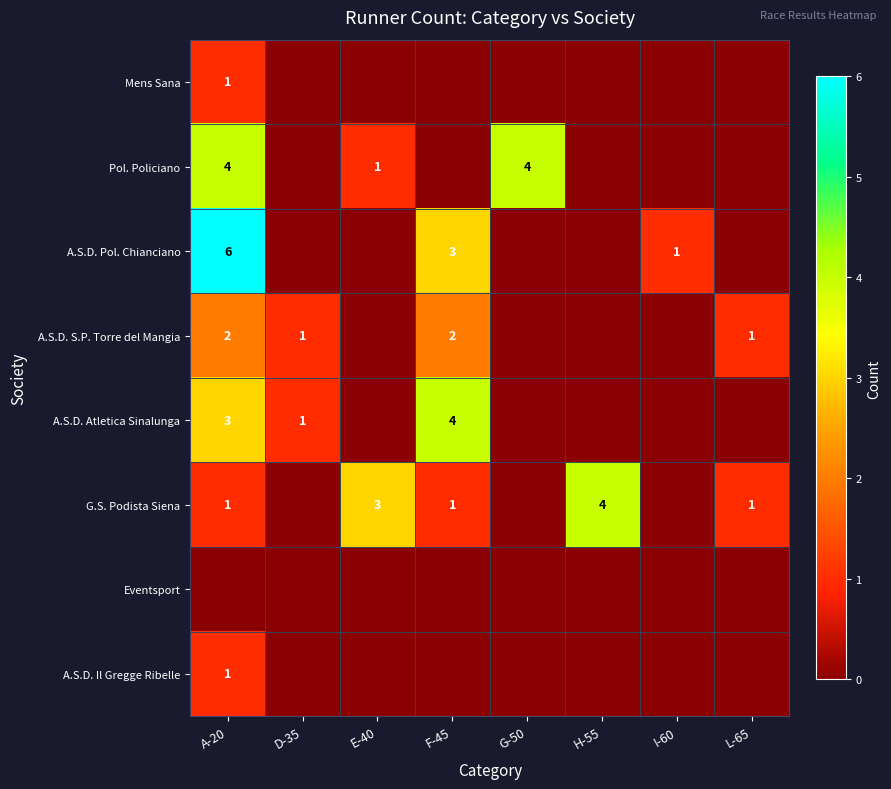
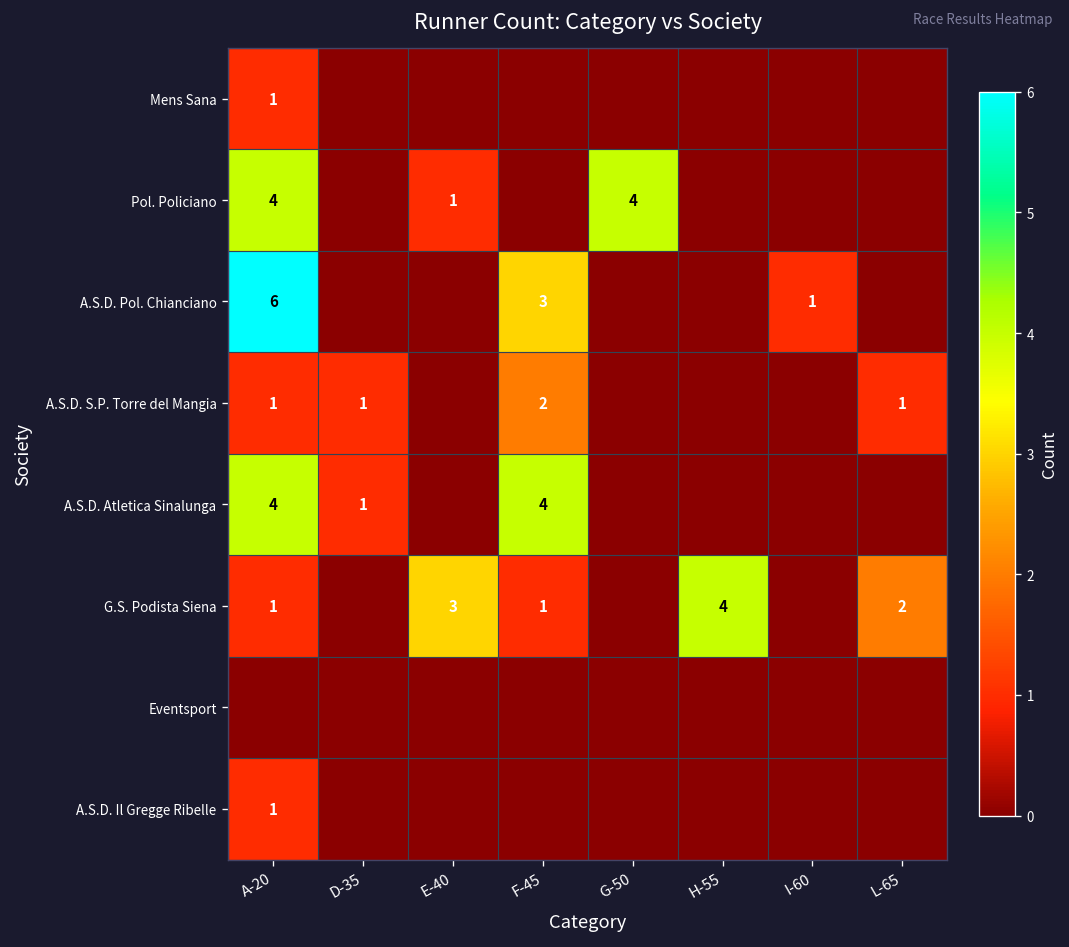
  {
    "Mens Sana": {
      "A-20": 1
    },
    "Pol. Policiano": {
      "A-20": 4,
      "E-40": 1,
      "G-50": 4
    },
    "A.S.D. Pol. Chianciano": {
      "A-20": 6,
      "F-45": 3,
      "I-60": 1
    },
    "A.S.D. S.P. Torre del Mangia": {
-     "A-20": 2,
+     "A-20": 1,
      "D-35": 1,
      "F-45": 2,
      "L-65": 1
    },
    "A.S.D. Atletica Sinalunga": {
-     "A-20": 3,
+     "A-20": 4,
      "D-35": 1,
      "F-45": 4
    },
    "G.S. Podista Siena": {
      "A-20": 1,
      "E-40": 3,
      "F-45": 1,
      "H-55": 4,
-     "L-65": 1
+     "L-65": 2
    },
    "A.S.D. Il Gregge Ribelle": {
      "A-20": 1
    }
  }
